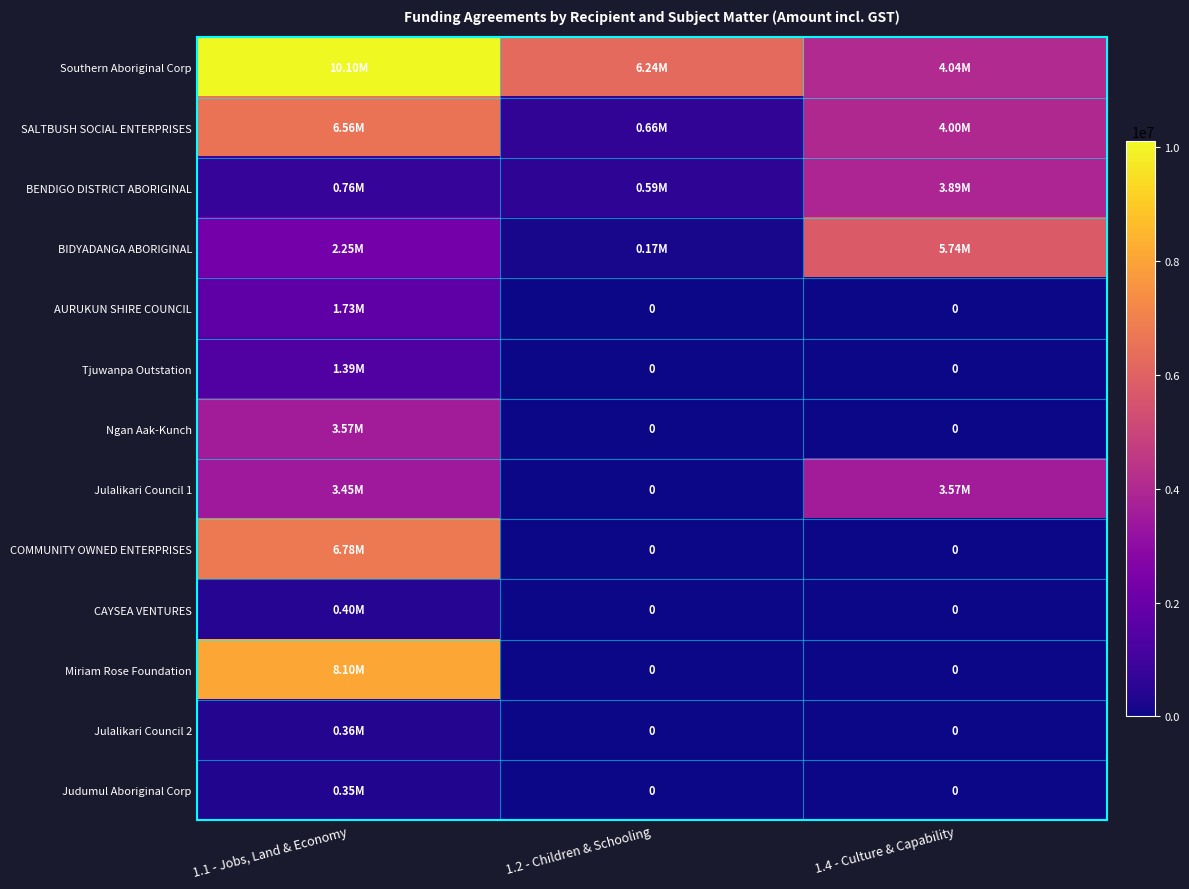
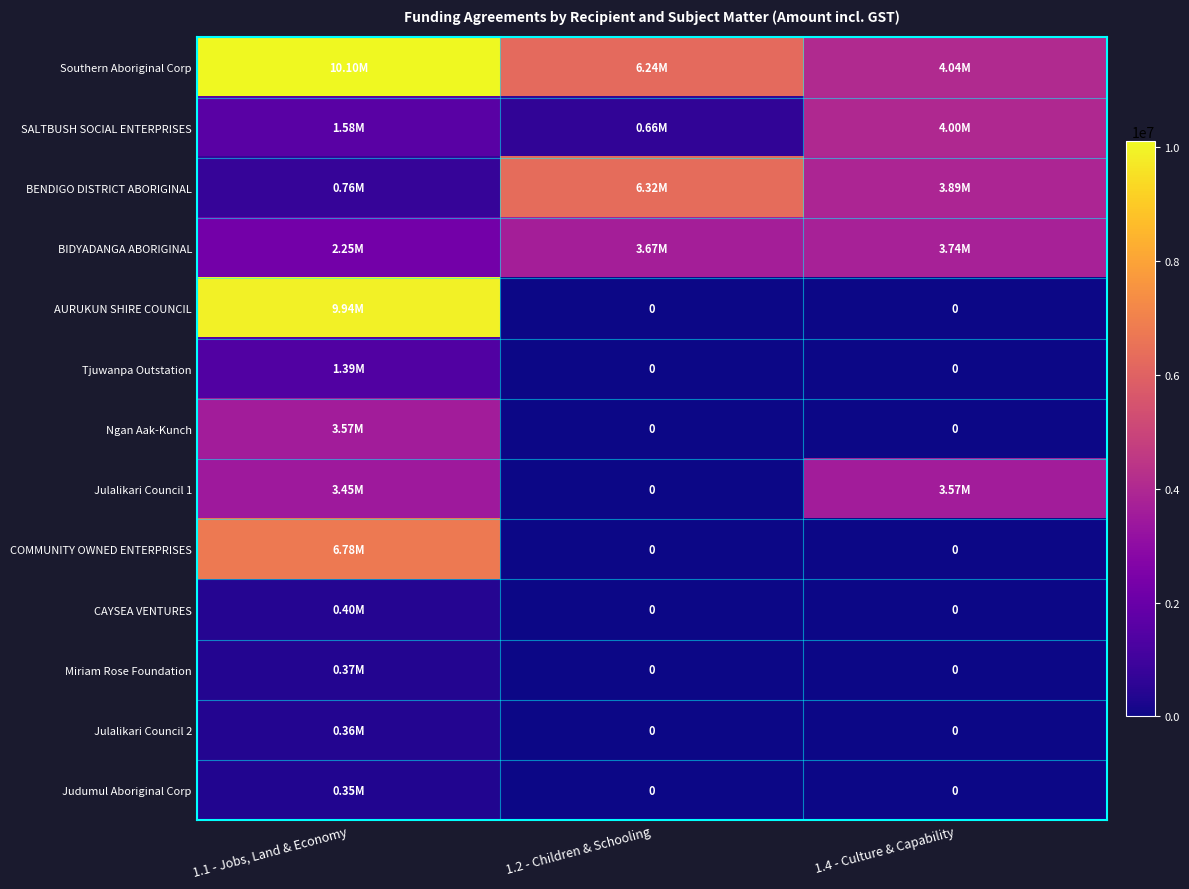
  {
    "Southern Aboriginal Corp": {
      "1.1 - Jobs, Land & Economy": "10.10M",
      "1.2 - Children & Schooling": "6.24M",
      "1.4 - Culture & Capability": "4.04M"
    },
    "SALTBUSH SOCIAL ENTERPRISES": {
-     "1.1 - Jobs, Land & Economy": "6.56M",
+     "1.1 - Jobs, Land & Economy": "1.58M",
      "1.2 - Children & Schooling": "0.66M",
      "1.4 - Culture & Capability": "4.00M"
    },
    "BENDIGO DISTRICT ABORIGINAL": {
      "1.1 - Jobs, Land & Economy": "0.76M",
-     "1.2 - Children & Schooling": "0.59M",
+     "1.2 - Children & Schooling": "6.32M",
      "1.4 - Culture & Capability": "3.89M"
    },
    "BIDYADANGA ABORIGINAL": {
      "1.1 - Jobs, Land & Economy": "2.25M",
-     "1.2 - Children & Schooling": "0.17M",
-     "1.4 - Culture & Capability": "5.74M"
+     "1.2 - Children & Schooling": "3.67M",
+     "1.4 - Culture & Capability": "3.74M"
    },
    "AURUKUN SHIRE COUNCIL": {
-     "1.1 - Jobs, Land & Economy": "1.73M",
+     "1.1 - Jobs, Land & Economy": "9.94M",
      "1.2 - Children & Schooling": "0",
      "1.4 - Culture & Capability": "0"
    },
    "Tjuwanpa Outstation": {
      "1.1 - Jobs, Land & Economy": "1.39M",
      "1.2 - Children & Schooling": "0",
      "1.4 - Culture & Capability": "0"
    },
    "Ngan Aak-Kunch": {
      "1.1 - Jobs, Land & Economy": "3.57M",
      "1.2 - Children & Schooling": "0",
      "1.4 - Culture & Capability": "0"
    },
    "Julalikari Council 1": {
      "1.1 - Jobs, Land & Economy": "3.45M",
      "1.2 - Children & Schooling": "0",
      "1.4 - Culture & Capability": "3.57M"
    },
    "COMMUNITY OWNED ENTERPRISES": {
      "1.1 - Jobs, Land & Economy": "6.78M",
      "1.2 - Children & Schooling": "0",
      "1.4 - Culture & Capability": "0"
    },
    "CAYSEA VENTURES": {
      "1.1 - Jobs, Land & Economy": "0.40M",
      "1.2 - Children & Schooling": "0",
      "1.4 - Culture & Capability": "0"
    },
    "Miriam Rose Foundation": {
-     "1.1 - Jobs, Land & Economy": "8.10M",
+     "1.1 - Jobs, Land & Economy": "0.37M",
      "1.2 - Children & Schooling": "0",
      "1.4 - Culture & Capability": "0"
    },
    "Julalikari Council 2": {
      "1.1 - Jobs, Land & Economy": "0.36M",
      "1.2 - Children & Schooling": "0",
      "1.4 - Culture & Capability": "0"
    },
    "Judumul Aboriginal Corp": {
      "1.1 - Jobs, Land & Economy": "0.35M",
      "1.2 - Children & Schooling": "0",
      "1.4 - Culture & Capability": "0"
    }
  }
